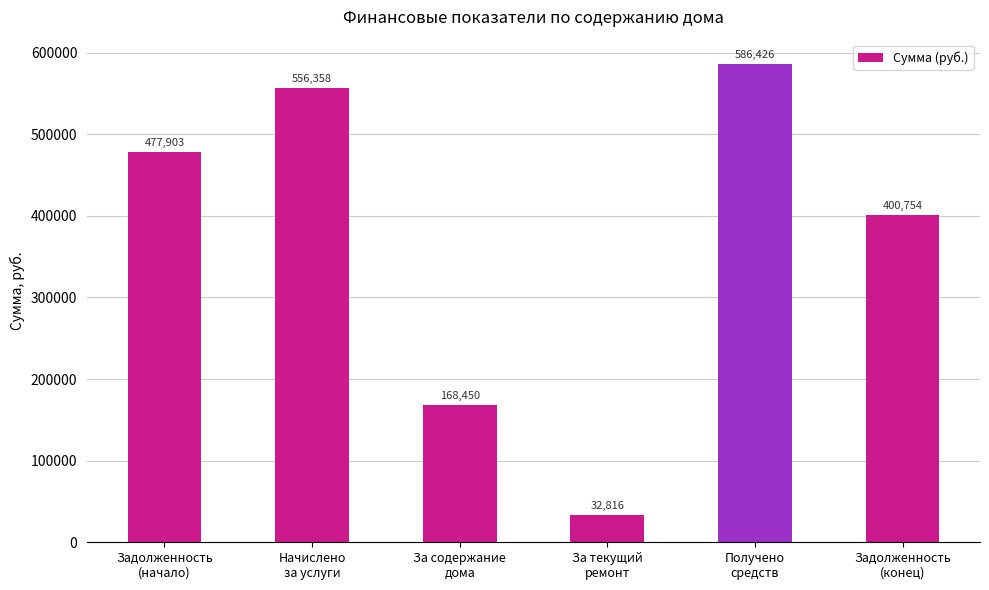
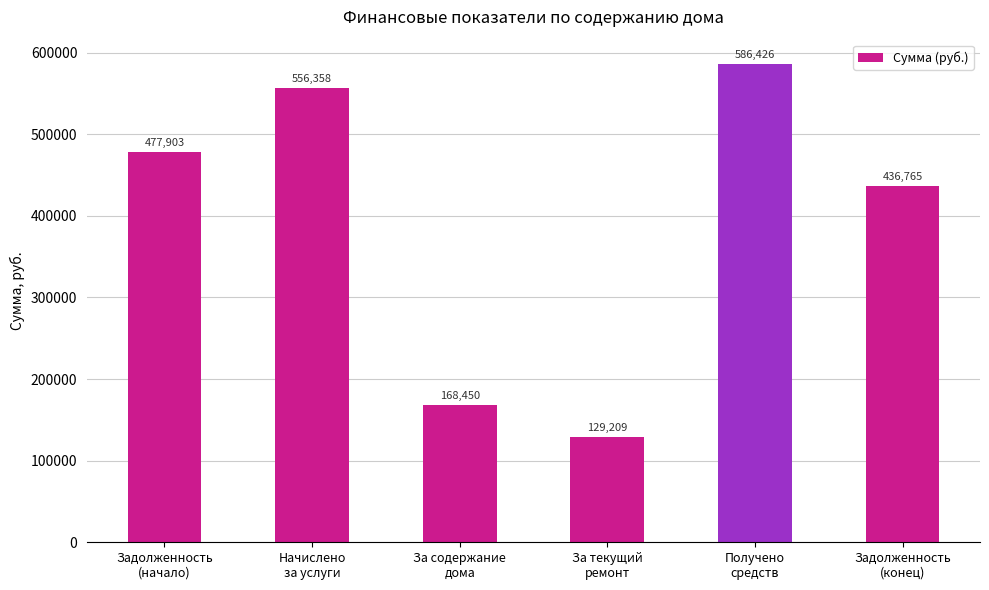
  {
    "Задолженность (начало)": "477,903",
    "Начислено за услуги": "556,358",
    "За содержание дома": "168,450",
-   "За текущий ремонт": "32,816",
+   "За текущий ремонт": "129,209",
    "Получено средств": "586,426",
-   "Задолженность (конец)": "400,754"
+   "Задолженность (конец)": "436,765"
  }
